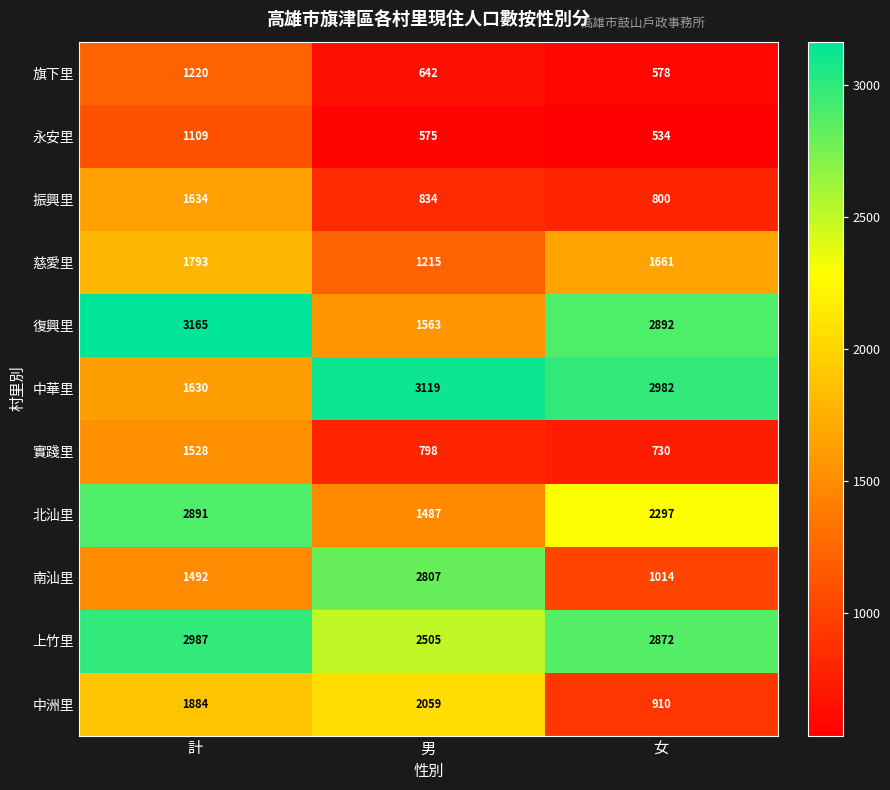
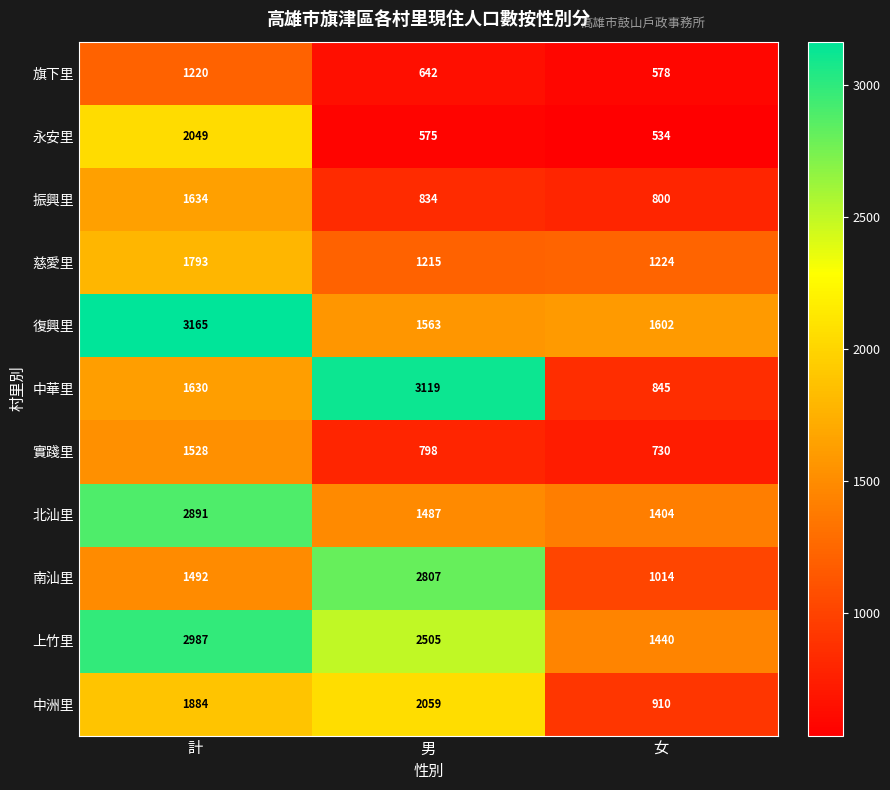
  {
    "旗下里": {
      "計": 1220,
      "男": 642,
      "女": 578
    },
    "永安里": {
-     "計": 1109,
+     "計": 2049,
      "男": 575,
      "女": 534
    },
    "振興里": {
      "計": 1634,
      "男": 834,
      "女": 800
    },
    "慈愛里": {
      "計": 1793,
      "男": 1215,
-     "女": 1661
+     "女": 1224
    },
    "復興里": {
      "計": 3165,
      "男": 1563,
-     "女": 2892
+     "女": 1602
    },
    "中華里": {
      "計": 1630,
      "男": 3119,
-     "女": 2982
+     "女": 845
    },
    "實踐里": {
      "計": 1528,
      "男": 798,
      "女": 730
    },
    "北汕里": {
      "計": 2891,
      "男": 1487,
-     "女": 2297
+     "女": 1404
    },
    "南汕里": {
      "計": 1492,
      "男": 2807,
      "女": 1014
    },
    "上竹里": {
      "計": 2987,
      "男": 2505,
-     "女": 2872
+     "女": 1440
    },
    "中洲里": {
      "計": 1884,
      "男": 2059,
      "女": 910
    }
  }
